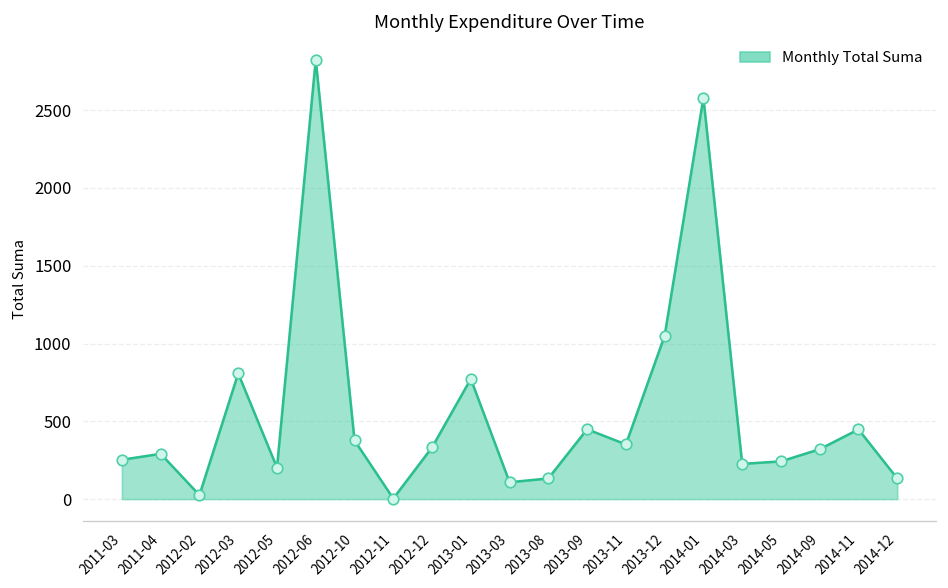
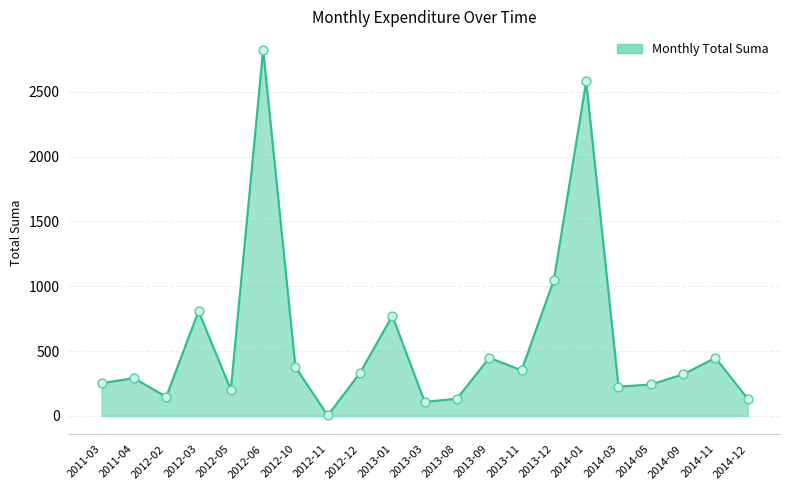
  {
    "2011-03": 250,
    "2011-04": 290,
-   "2012-02": 30,
+   "2012-02": 150,
    "2012-03": 810,
    "2012-05": 200,
    "2012-06": 2830,
    "2012-10": 380,
    "2012-11": 0,
    "2012-12": 330,
    "2013-01": 770,
    "2013-03": 110,
    "2013-08": 130,
    "2013-09": 450,
    "2013-11": 350,
    "2013-12": 1050,
    "2014-01": 2580,
    "2014-03": 230,
    "2014-05": 240,
    "2014-09": 320,
    "2014-11": 450,
    "2014-12": 130
  }
